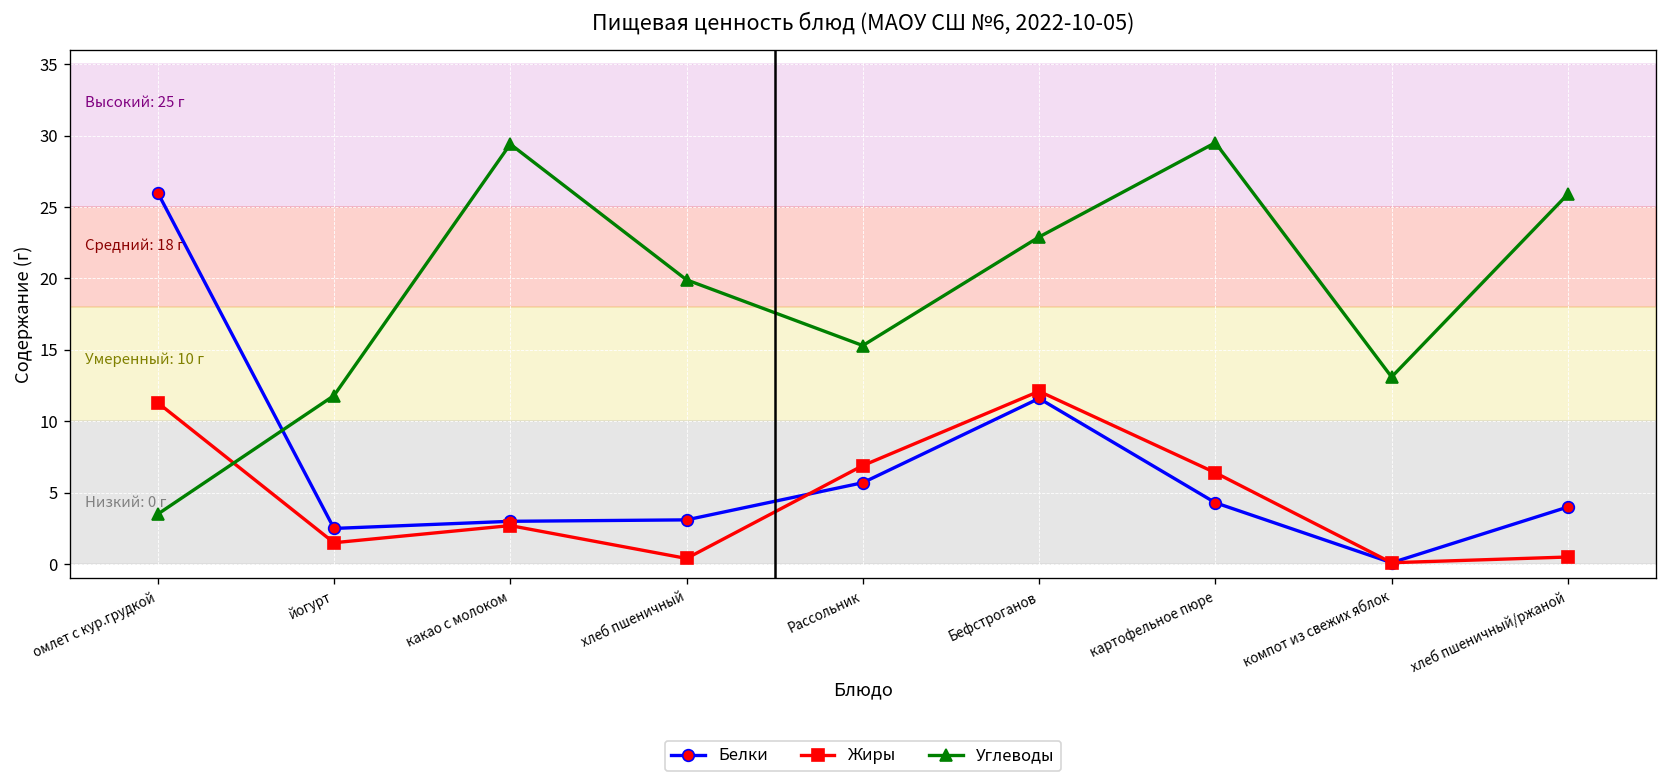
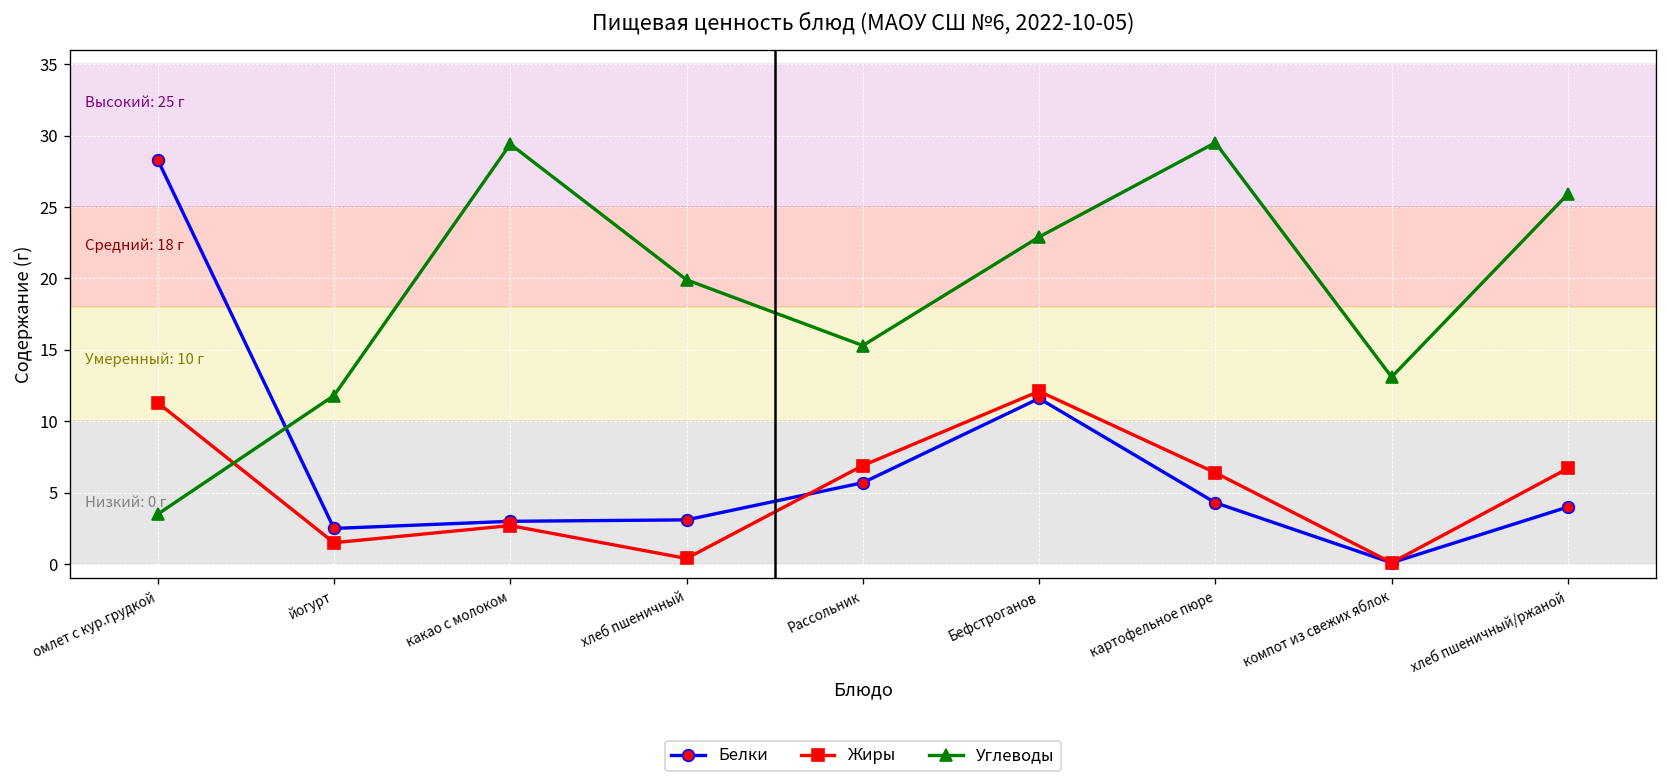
  {
    "Белки": {
-     "омлет с кур.грудкой": 26.0,
+     "омлет с кур.грудкой": 28.3,
      "йогурт": 2.5,
      "какао с молоком": 3.0,
      "хлеб пшеничный": 3.1,
      "Рассольник": 5.7,
      "Бефстроганов": 11.6,
      "картофельное пюре": 4.3,
      "хлеб пшеничный/ржаной": 4.0
    },
    "Жиры": {
      "омлет с кур.грудкой": 11.3,
      "йогурт": 1.5,
      "какао с молоком": 2.7,
      "хлеб пшеничный": 0.4,
      "Рассольник": 6.9,
      "Бефстроганов": 12.1,
      "картофельное пюре": 6.4,
-     "хлеб пшеничный/ржаной": 0.5
+     "хлеб пшеничный/ржаной": 6.7
    },
    "Углеводы": {
      "йогурт": 11.8,
      "какао с молоком": 29.4,
      "хлеб пшеничный": 19.9,
      "Рассольник": 15.3,
      "Бефстроганов": 22.9,
      "картофельное пюре": 29.5,
      "компот из свежих яблок": 13.1,
      "хлеб пшеничный/ржаной": 25.9
    }
  }
